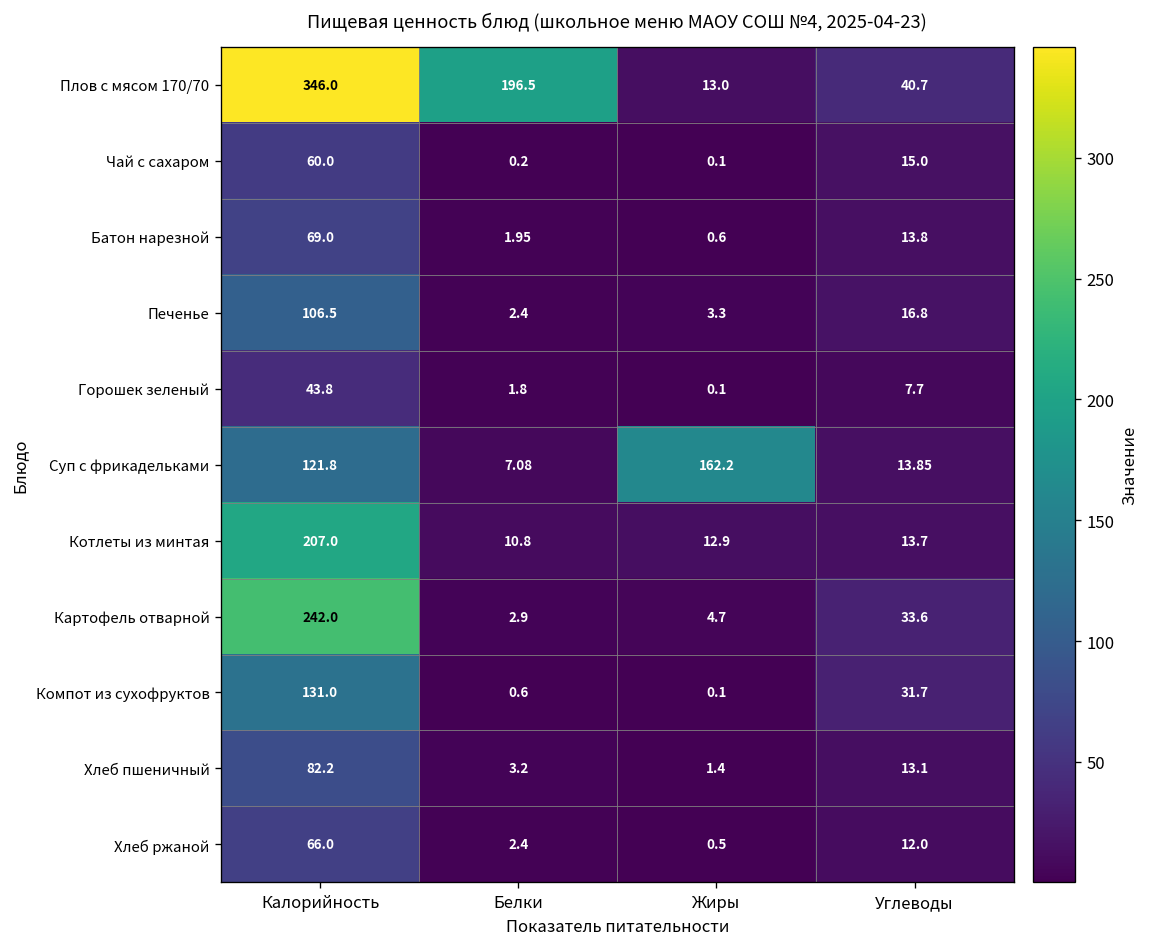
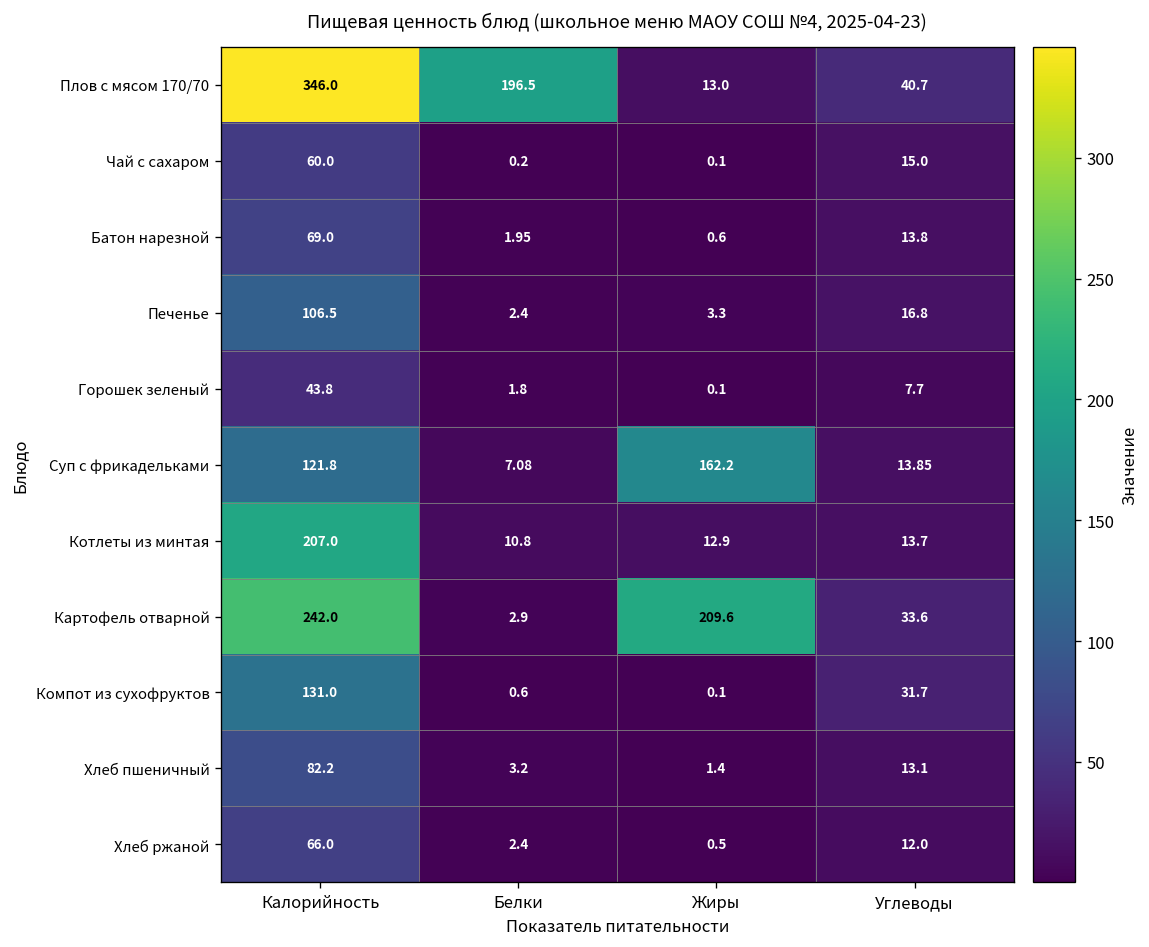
  {
    "Плов с мясом 170/70": {
      "Калорийность": 346.0,
      "Белки": 196.5,
      "Жиры": 13.0,
      "Углеводы": 40.7
    },
    "Чай с сахаром": {
      "Калорийность": 60.0,
      "Белки": 0.2,
      "Жиры": 0.1,
      "Углеводы": 15.0
    },
    "Батон нарезной": {
      "Калорийность": 69.0,
      "Белки": 1.95,
      "Жиры": 0.6,
      "Углеводы": 13.8
    },
    "Печенье": {
      "Калорийность": 106.5,
      "Белки": 2.4,
      "Жиры": 3.3,
      "Углеводы": 16.8
    },
    "Горошек зеленый": {
      "Калорийность": 43.8,
      "Белки": 1.8,
      "Жиры": 0.1,
      "Углеводы": 7.7
    },
    "Суп с фрикадельками": {
      "Калорийность": 121.8,
      "Белки": 7.08,
      "Жиры": 162.2,
      "Углеводы": 13.85
    },
    "Котлеты из минтая": {
      "Калорийность": 207.0,
      "Белки": 10.8,
      "Жиры": 12.9,
      "Углеводы": 13.7
    },
    "Картофель отварной": {
      "Калорийность": 242.0,
      "Белки": 2.9,
-     "Жиры": 4.7,
+     "Жиры": 209.6,
      "Углеводы": 33.6
    },
    "Компот из сухофруктов": {
      "Калорийность": 131.0,
      "Белки": 0.6,
      "Жиры": 0.1,
      "Углеводы": 31.7
    },
    "Хлеб пшеничный": {
      "Калорийность": 82.2,
      "Белки": 3.2,
      "Жиры": 1.4,
      "Углеводы": 13.1
    },
    "Хлеб ржаной": {
      "Калорийность": 66.0,
      "Белки": 2.4,
      "Жиры": 0.5,
      "Углеводы": 12.0
    }
  }
